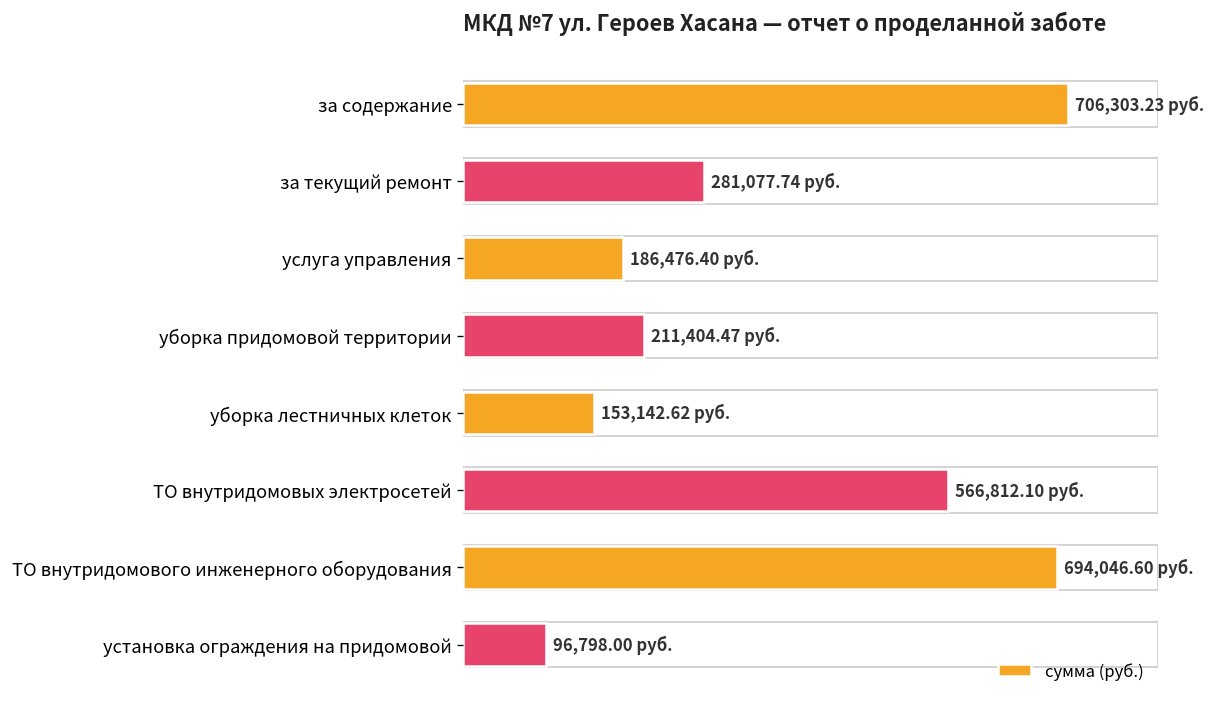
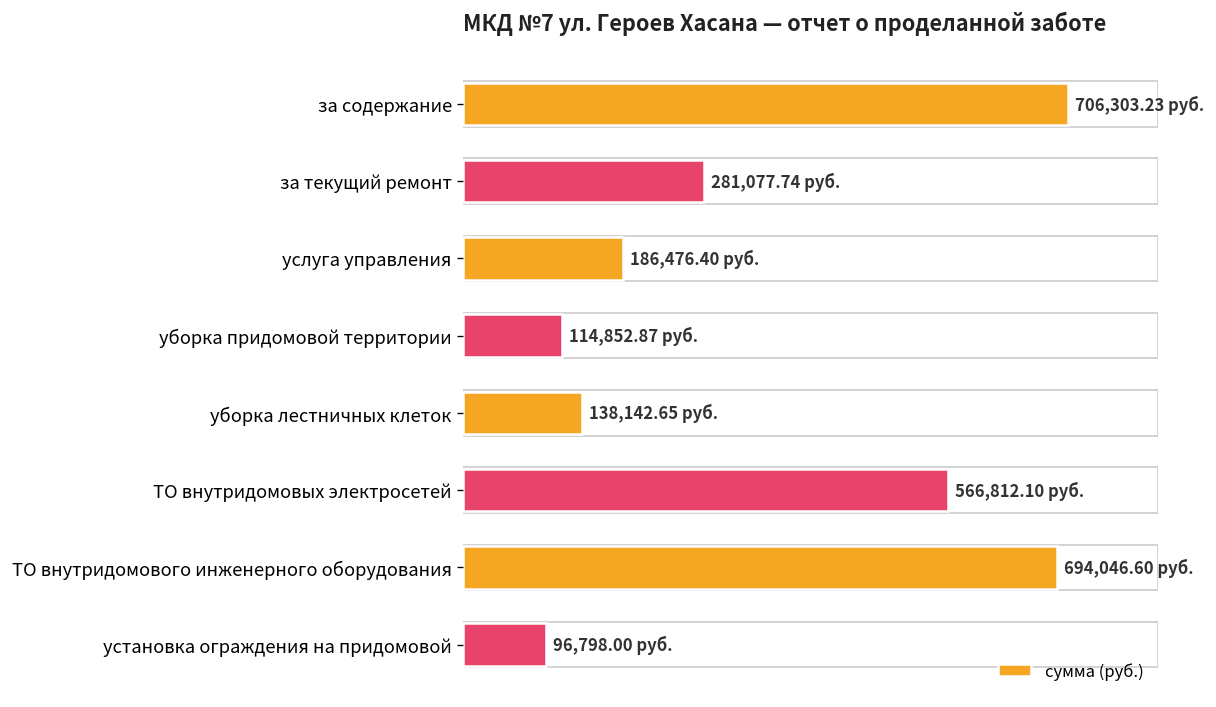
  {
    "за содержание": "706,303.23",
    "за текущий ремонт": "281,077.74",
    "услуга управления": "186,476.40",
-   "уборка придомовой территории": "211,404.47",
-   "уборка лестничных клеток": "153,142.62",
+   "уборка придомовой территории": "114,852.87",
+   "уборка лестничных клеток": "138,142.65",
    "ТО внутридомовых электросетей": "566,812.10",
    "ТО внутридомового инженерного оборудования": "694,046.60",
    "установка ограждения на придомовой": "96,798.00"
  }
